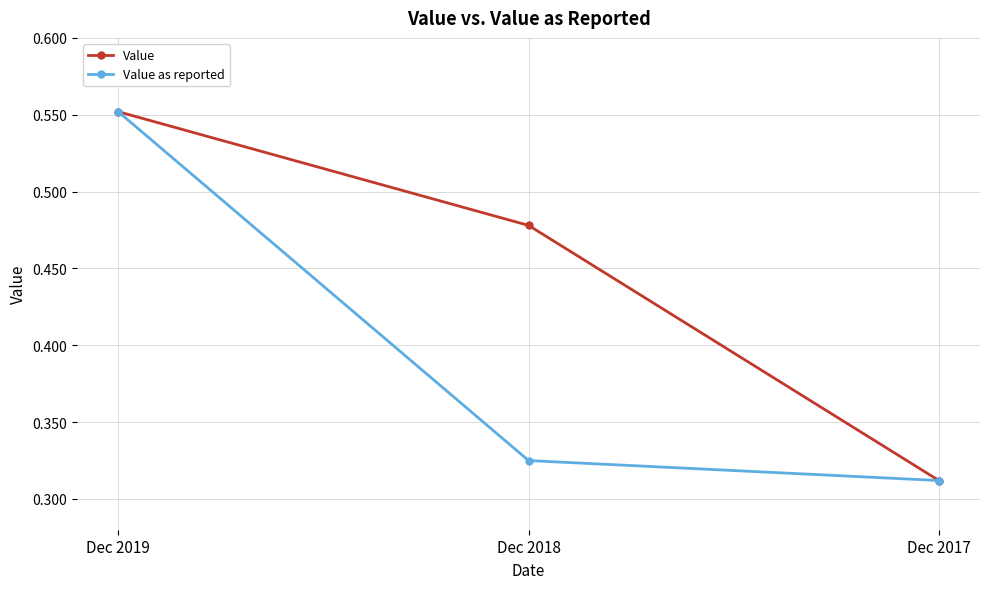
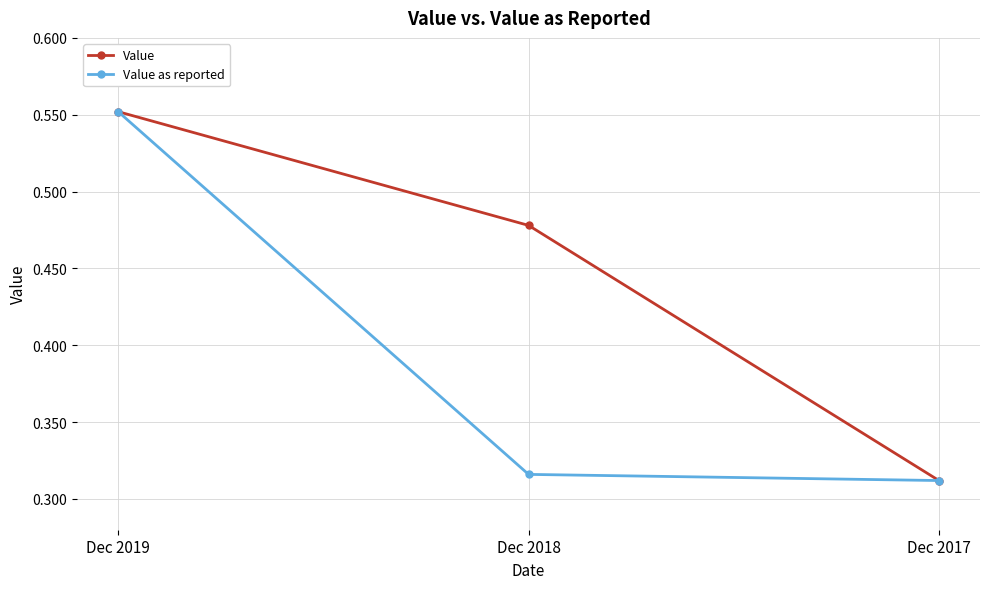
  {
    "Value": {
      "Dec 2018": 0.478
    },
    "Value as reported": {
-     "Dec 2018": 0.325
+     "Dec 2018": 0.316
    }
  }
